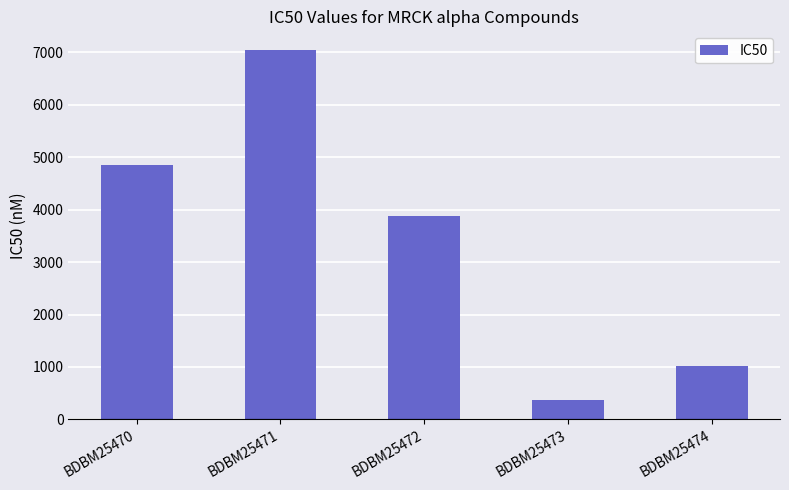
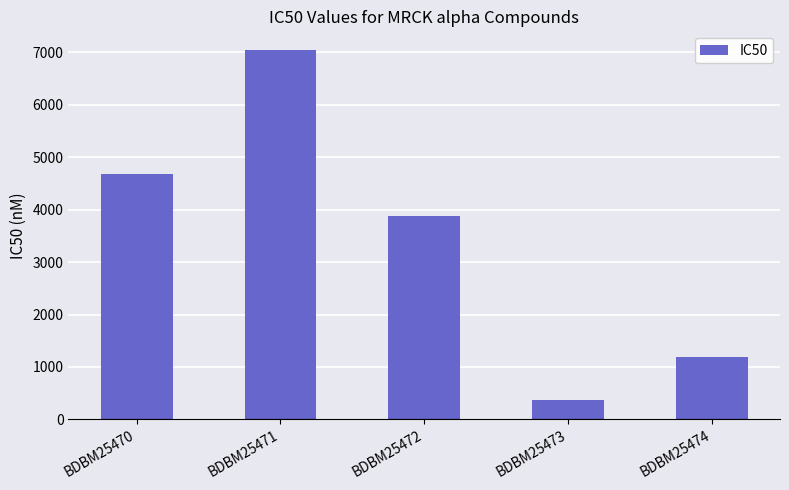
  {
-   "BDBM25470": 4900,
+   "BDBM25470": 4700,
    "BDBM25471": 7100,
    "BDBM25472": 3900,
    "BDBM25473": 400,
-   "BDBM25474": 1000
+   "BDBM25474": 1200
  }
